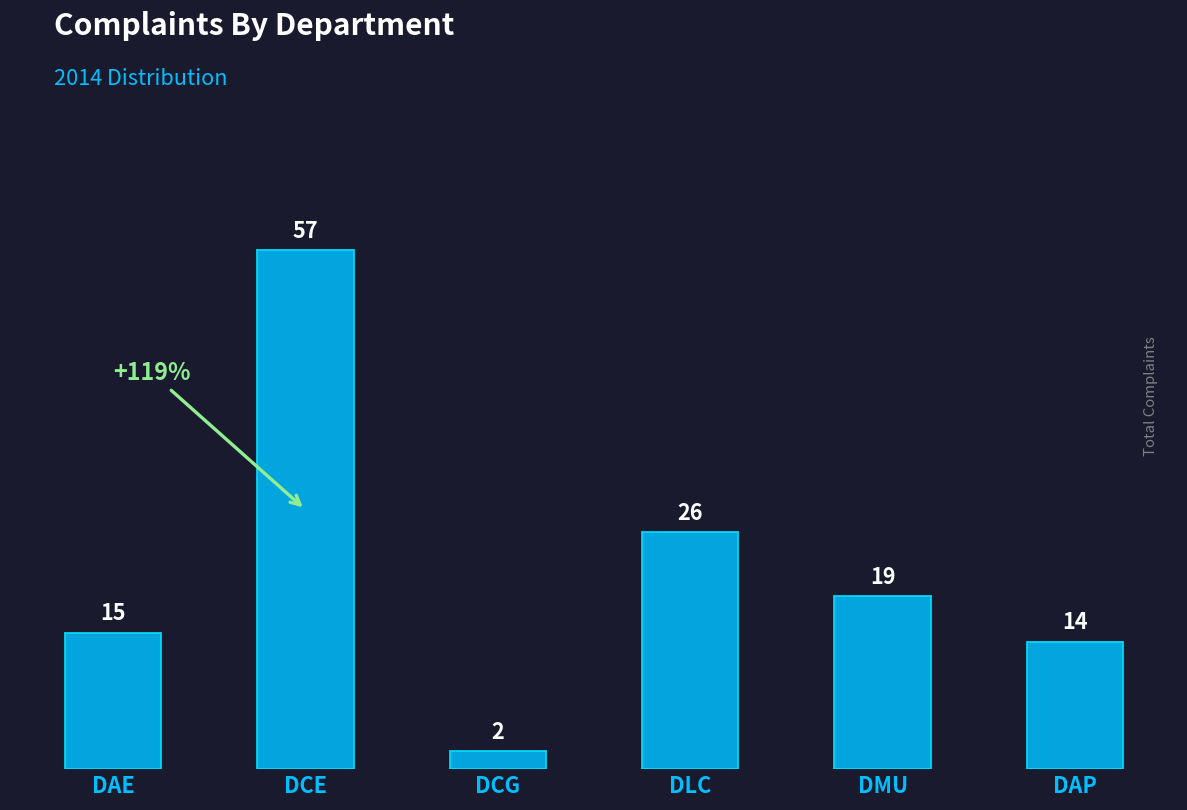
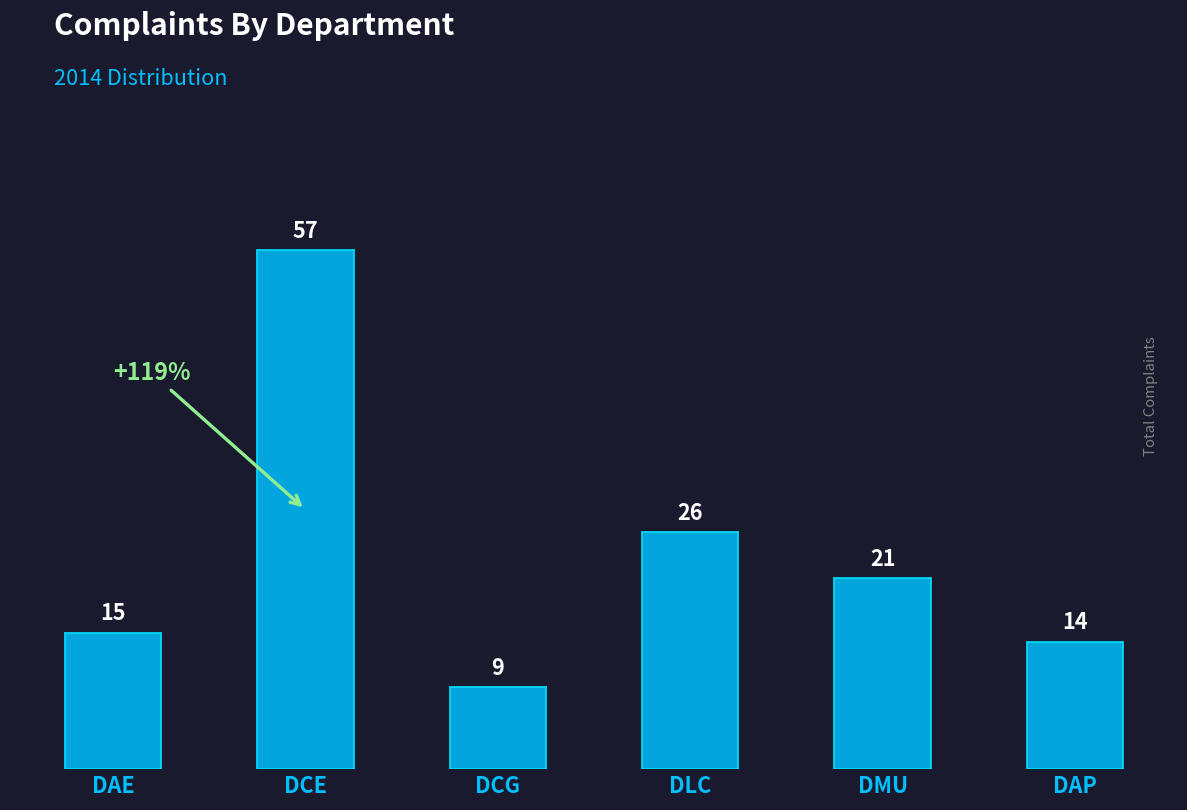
  {
    "DAE": 15,
    "DCE": 57,
-   "DCG": 2,
+   "DCG": 9,
    "DLC": 26,
-   "DMU": 19,
+   "DMU": 21,
    "DAP": 14
  }
